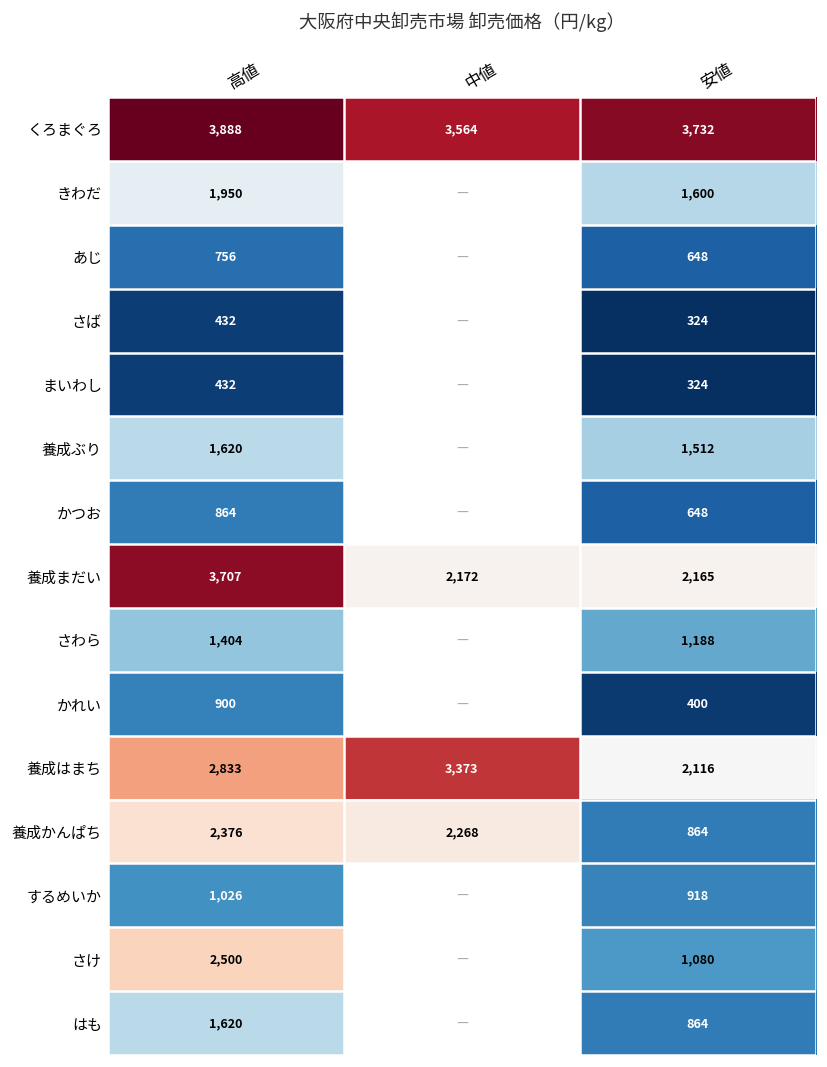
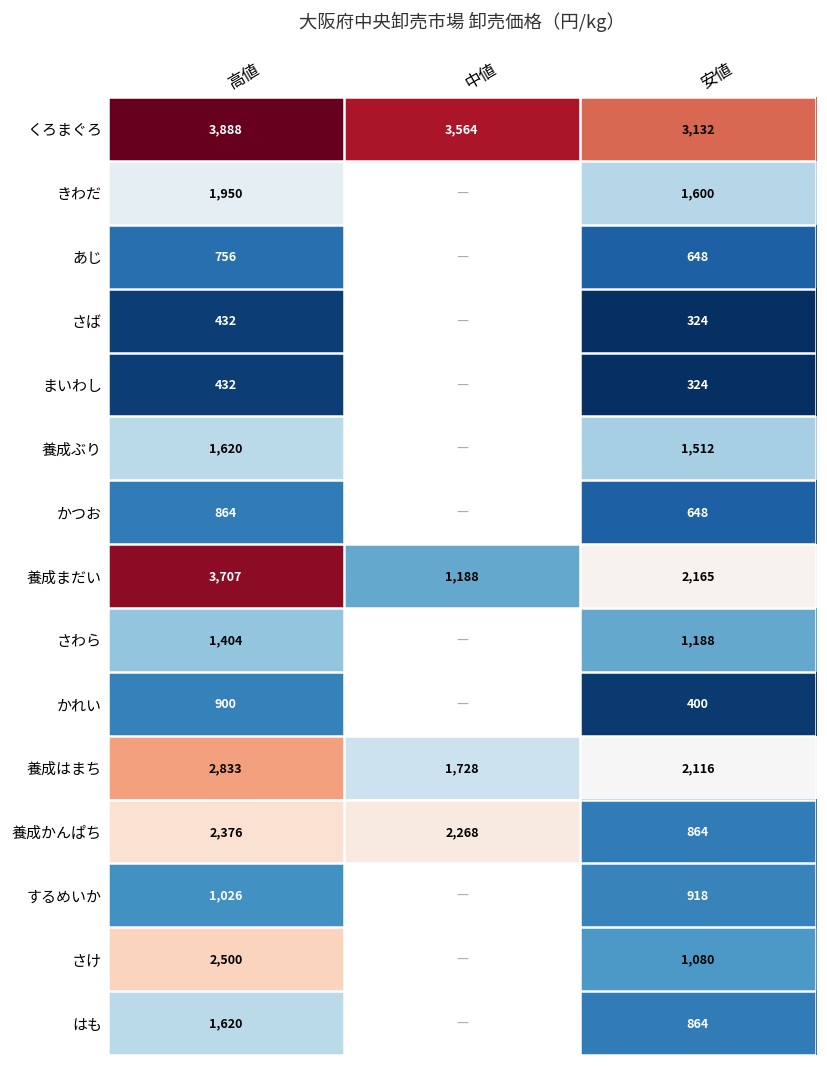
  {
    "くろまぐろ": {
      "高値": "3,888",
      "中値": "3,564",
-     "安値": "3,732"
+     "安値": "3,132"
    },
    "きわだ": {
      "高値": "1,950",
      "安値": "1,600"
    },
    "あじ": {
      "高値": "756",
      "安値": "648"
    },
    "さば": {
      "高値": "432",
      "安値": "324"
    },
    "まいわし": {
      "高値": "432",
      "安値": "324"
    },
    "養成ぶり": {
      "高値": "1,620",
      "安値": "1,512"
    },
    "かつお": {
      "高値": "864",
      "安値": "648"
    },
    "養成まだい": {
      "高値": "3,707",
-     "中値": "2,172",
+     "中値": "1,188",
      "安値": "2,165"
    },
    "さわら": {
      "高値": "1,404",
      "安値": "1,188"
    },
    "かれい": {
      "高値": "900",
      "安値": "400"
    },
    "養成はまち": {
      "高値": "2,833",
-     "中値": "3,373",
+     "中値": "1,728",
      "安値": "2,116"
    },
    "養成かんぱち": {
      "高値": "2,376",
      "中値": "2,268",
      "安値": "864"
    },
    "するめいか": {
      "高値": "1,026",
      "安値": "918"
    },
    "さけ": {
      "高値": "2,500",
      "安値": "1,080"
    },
    "はも": {
      "高値": "1,620",
      "安値": "864"
    }
  }
